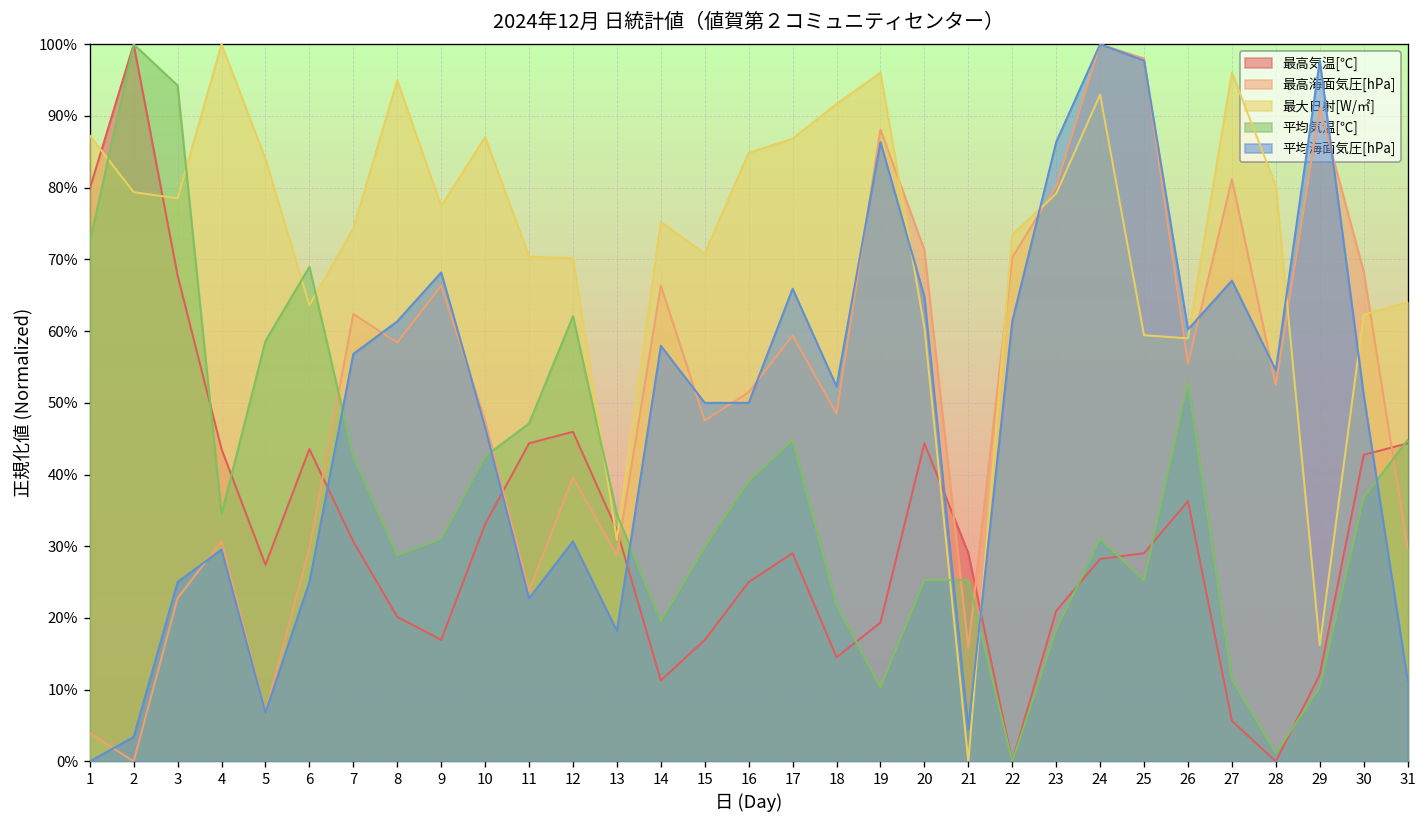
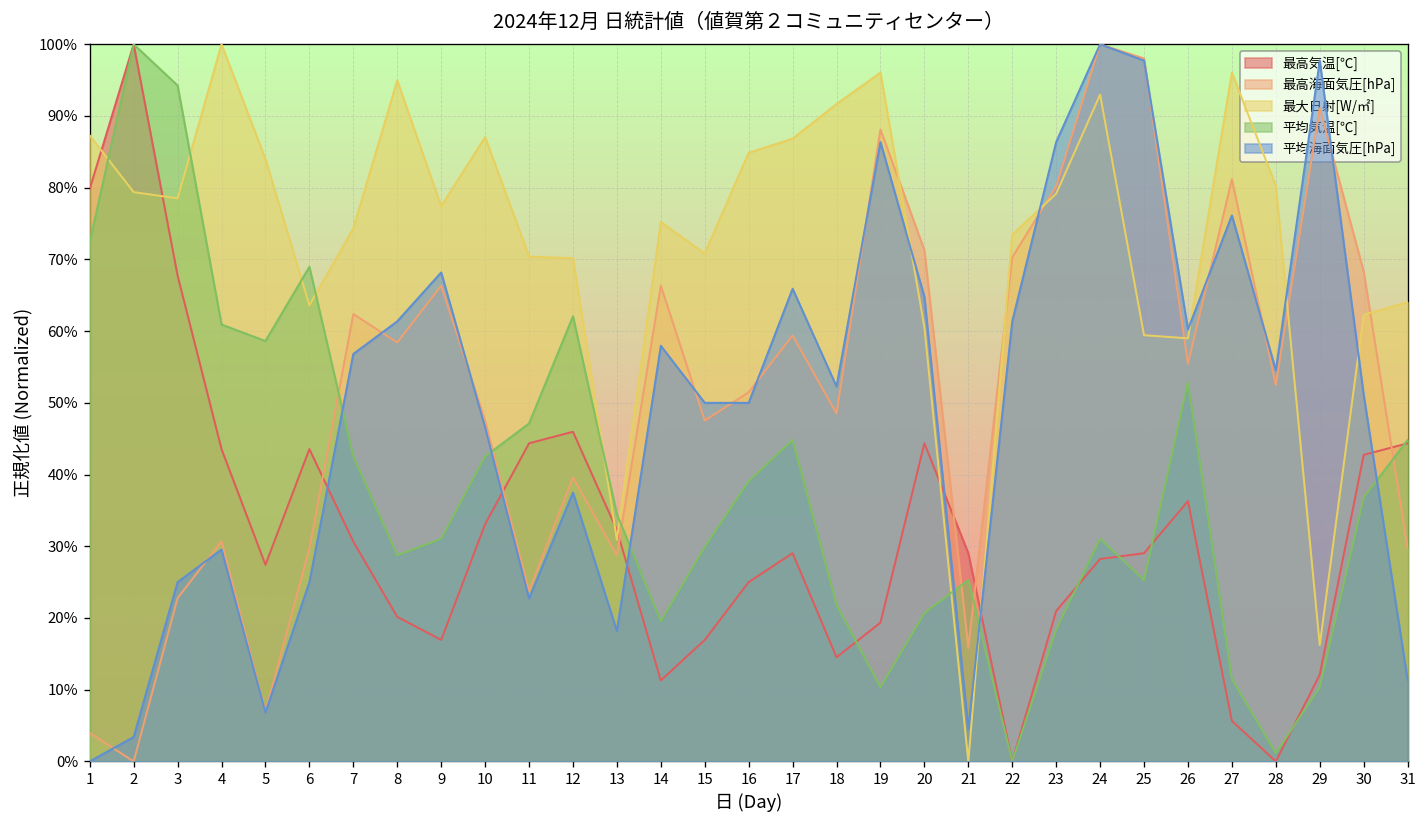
  {
    "最高気温[℃]": {
      "1": "80%",
      "3": "68%",
      "4": "44%",
      "5": "27%",
      "6": "44%",
      "7": "31%",
      "8": "20%",
      "9": "17%",
      "10": "33%",
      "11": "44%",
      "12": "46%",
      "13": "32%",
      "14": "11%",
      "15": "17%",
      "16": "25%",
      "17": "29%",
      "18": "15%",
      "19": "19%",
      "20": "44%",
      "21": "29%",
      "23": "21%",
      "24": "28%",
      "25": "29%",
      "26": "36%",
      "27": "6%",
      "28": "0%",
      "29": "12%",
      "30": "43%",
      "31": "44%"
    },
    "平均気温[℃]": {
      "1": "72%",
      "3": "94%",
-     "4": "34%",
+     "4": "61%",
      "5": "59%",
      "6": "69%",
      "7": "43%",
      "8": "29%",
      "9": "31%",
      "10": "43%",
      "11": "47%",
      "12": "62%",
      "13": "34%",
      "14": "20%",
      "15": "30%",
      "16": "39%",
      "17": "45%",
      "18": "22%",
      "19": "10%",
-     "20": "25%",
+     "20": "21%",
      "21": "25%",
      "23": "18%",
      "24": "31%",
      "25": "25%",
      "26": "53%",
      "27": "11%",
      "28": "1%",
      "29": "10%",
      "30": "37%",
      "31": "45%"
    },
    "平均海面気圧[hPa]": {
      "1": "0%",
      "2": "3%",
      "3": "25%",
      "4": "30%",
      "6": "25%",
      "7": "57%",
      "8": "61%",
      "9": "68%",
      "10": "47%",
      "11": "23%",
-     "12": "31%",
+     "12": "38%",
      "13": "18%",
      "14": "58%",
      "15": "50%",
      "16": "50%",
      "17": "66%",
      "18": "52%",
      "19": "86%",
      "20": "65%",
      "21": "5%",
      "22": "61%",
      "23": "86%",
      "26": "60%",
-     "27": "67%",
+     "27": "76%",
      "28": "55%",
      "30": "51%",
      "31": "11%"
    }
  }
